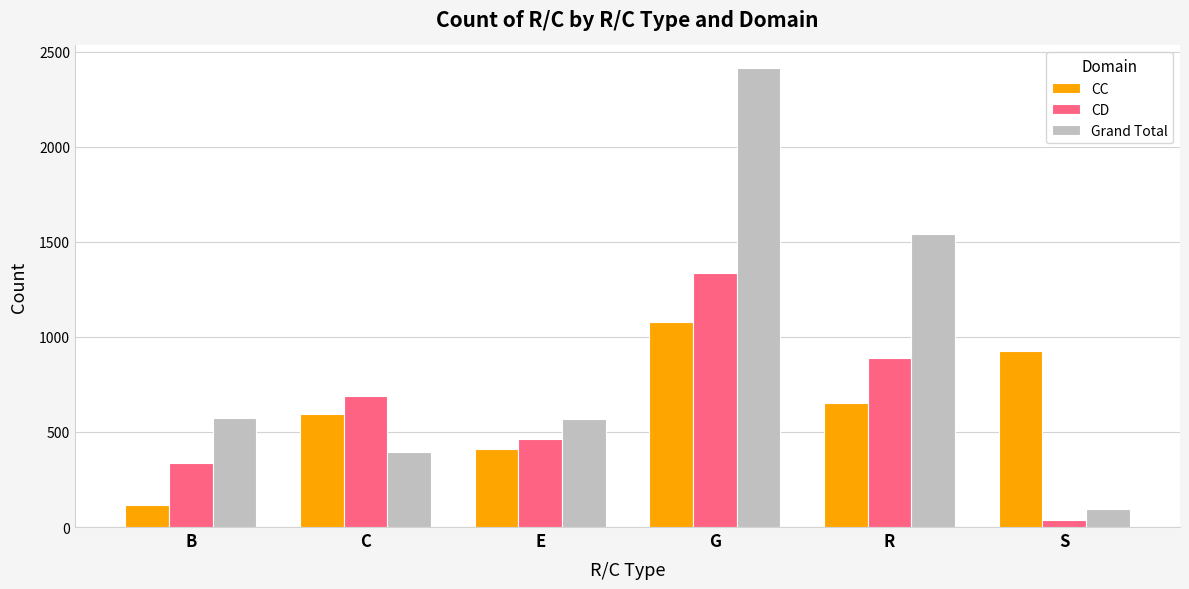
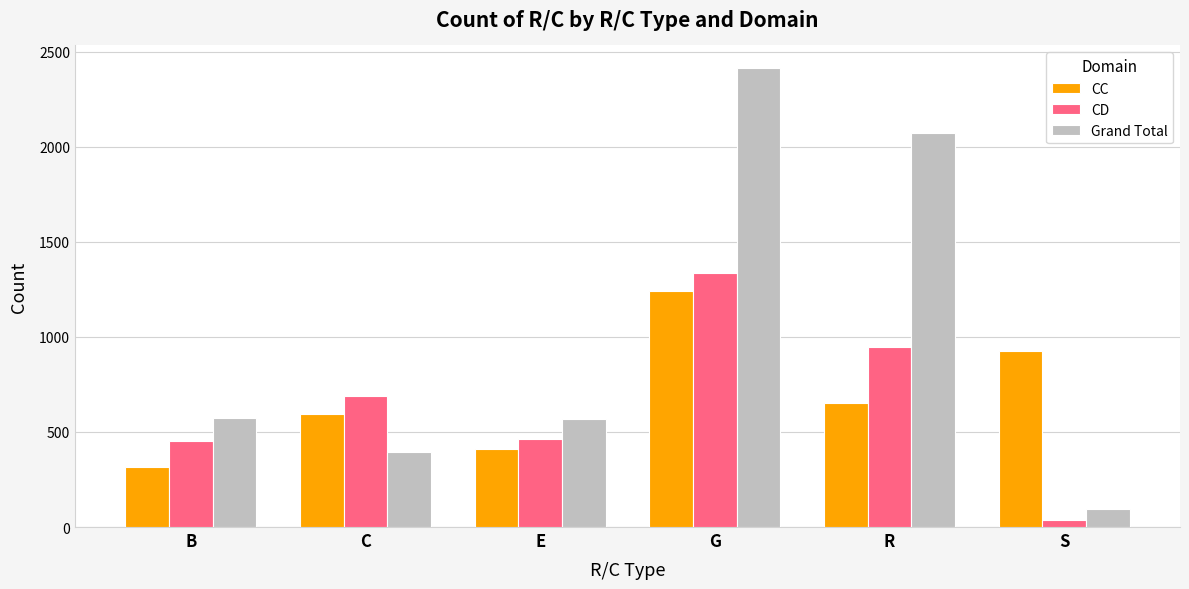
  {
    "CC": {
-     "B": 120,
+     "B": 320,
      "C": 600,
      "E": 410,
-     "G": 1080,
+     "G": 1240,
      "R": 650,
      "S": 930
    },
    "CD": {
-     "B": 340,
+     "B": 450,
      "C": 690,
      "E": 460,
      "G": 1330,
-     "R": 890,
+     "R": 950,
      "S": 40
    },
    "Grand Total": {
      "B": 570,
      "C": 390,
      "E": 570,
      "G": 2410,
-     "R": 1540,
+     "R": 2080,
      "S": 100
    }
  }
